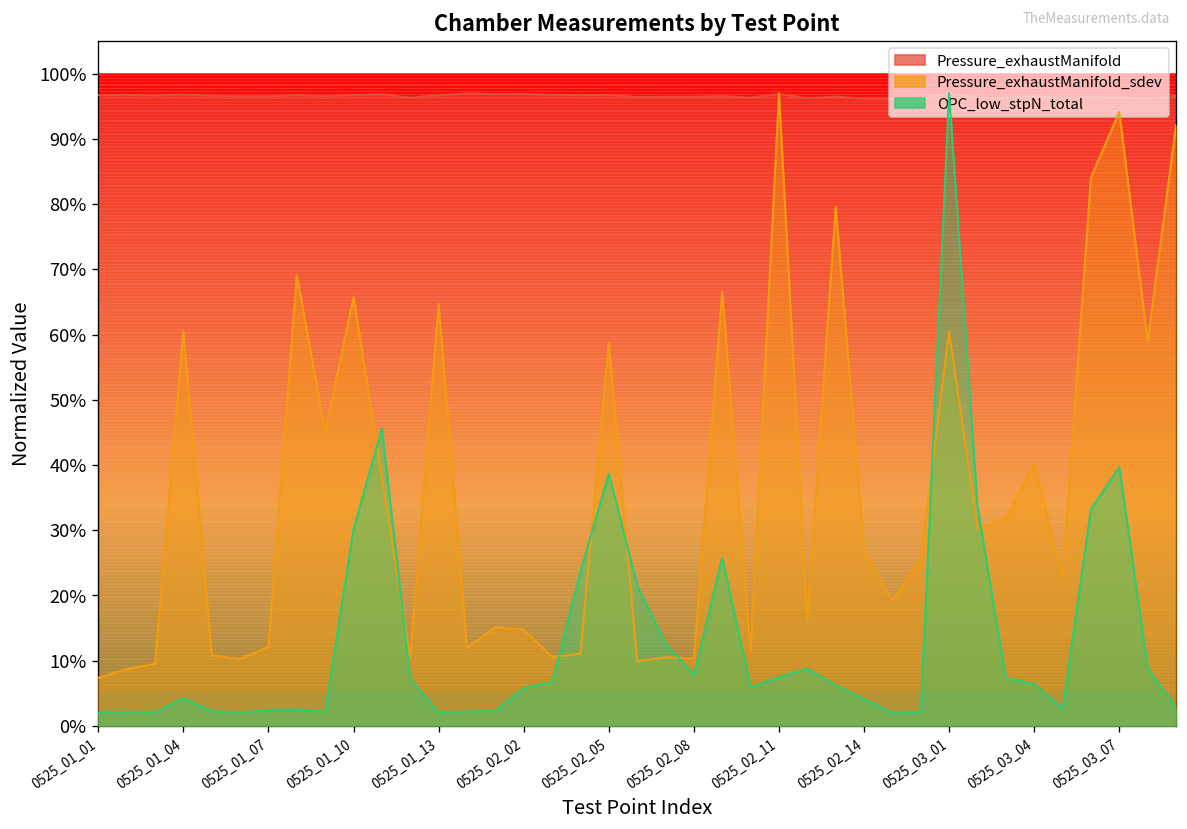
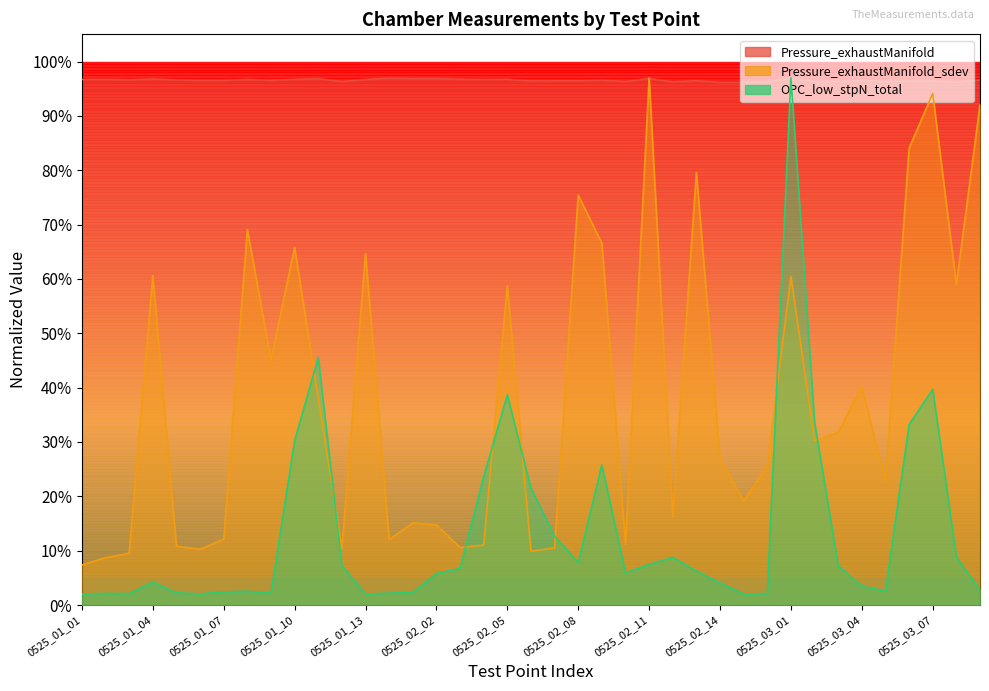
  {
    "Pressure_exhaustManifold": {
      "0525_01_01": "97%",
      "0525_01_04": "97%",
      "0525_01_07": "97%",
      "0525_01_10": "97%",
      "0525_01_13": "97%",
      "0525_02_02": "97%",
      "0525_02_05": "97%",
      "0525_02_08": "96%",
      "0525_02_14": "96%"
    },
    "Pressure_exhaustManifold_sdev": {
      "0525_01_01": "7%",
      "0525_01_04": "61%",
      "0525_01_07": "12%",
      "0525_01_10": "66%",
      "0525_01_13": "65%",
      "0525_02_02": "15%",
      "0525_02_05": "59%",
-     "0525_02_08": "10%",
+     "0525_02_08": "75%",
      "0525_02_14": "27%",
      "0525_03_01": "60%",
      "0525_03_04": "40%"
    },
    "OPC_low_stpN_total": {
      "0525_01_01": "2%",
      "0525_01_04": "4%",
      "0525_01_07": "2%",
      "0525_01_10": "30%",
      "0525_01_13": "2%",
      "0525_02_02": "6%",
      "0525_02_05": "39%",
      "0525_02_08": "8%",
      "0525_02_11": "7%",
      "0525_02_14": "4%",
-     "0525_03_04": "6%",
+     "0525_03_04": "3%",
      "0525_03_07": "40%"
    }
  }
